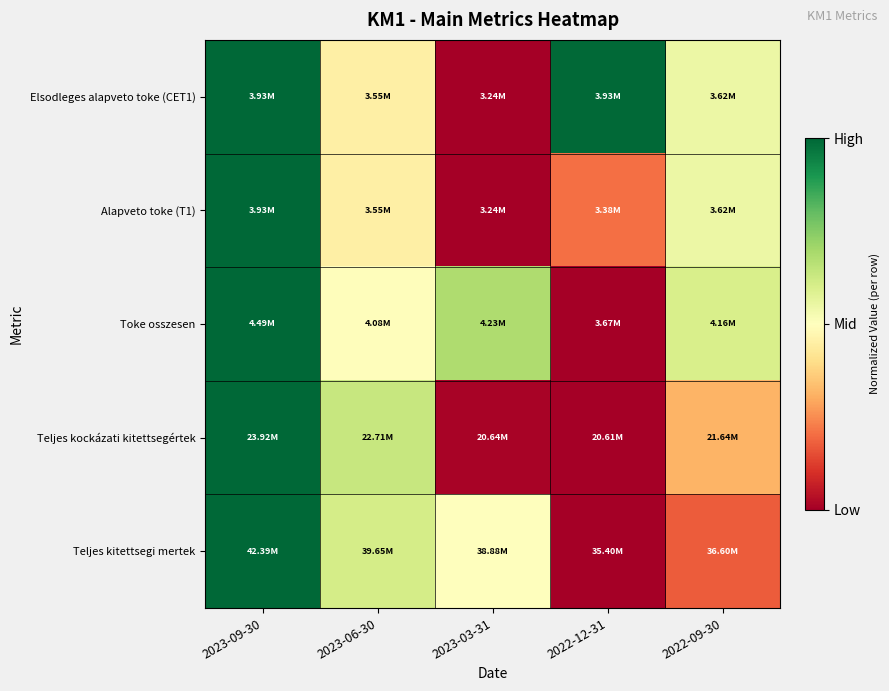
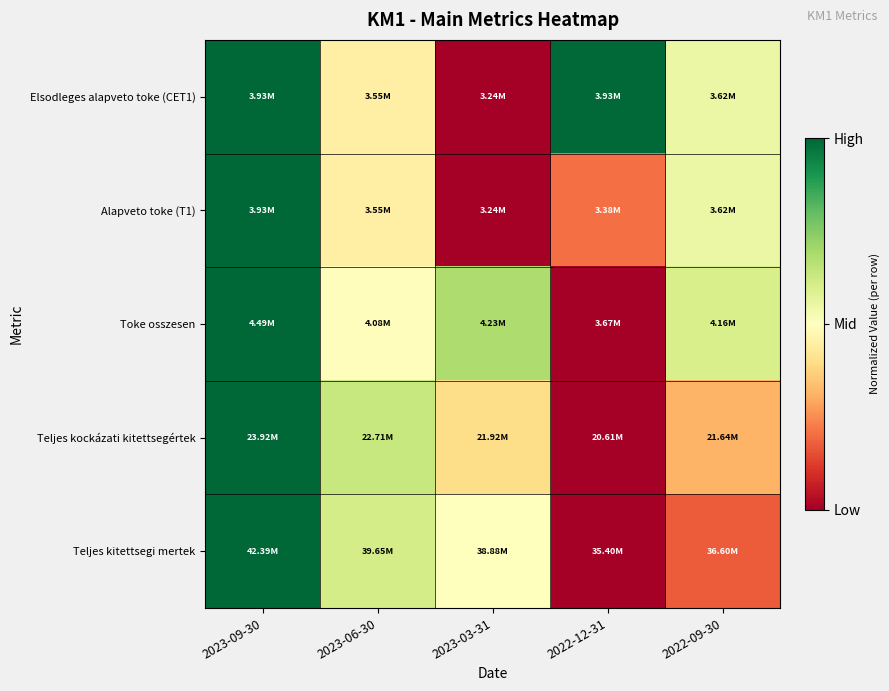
  {
    "Elsodleges alapveto toke (CET1)": {
      "2023-09-30": "3.93M",
      "2023-06-30": "3.55M",
      "2023-03-31": "3.24M",
      "2022-12-31": "3.93M",
      "2022-09-30": "3.62M"
    },
    "Alapveto toke (T1)": {
      "2023-09-30": "3.93M",
      "2023-06-30": "3.55M",
      "2023-03-31": "3.24M",
      "2022-12-31": "3.38M",
      "2022-09-30": "3.62M"
    },
    "Toke osszesen": {
      "2023-09-30": "4.49M",
      "2023-06-30": "4.08M",
      "2023-03-31": "4.23M",
      "2022-12-31": "3.67M",
      "2022-09-30": "4.16M"
    },
    "Teljes kockázati kitettsegértek": {
      "2023-09-30": "23.92M",
      "2023-06-30": "22.71M",
-     "2023-03-31": "20.64M",
+     "2023-03-31": "21.92M",
      "2022-12-31": "20.61M",
      "2022-09-30": "21.64M"
    },
    "Teljes kitettsegi mertek": {
      "2023-09-30": "42.39M",
      "2023-06-30": "39.65M",
      "2023-03-31": "38.88M",
      "2022-12-31": "35.40M",
      "2022-09-30": "36.60M"
    }
  }
